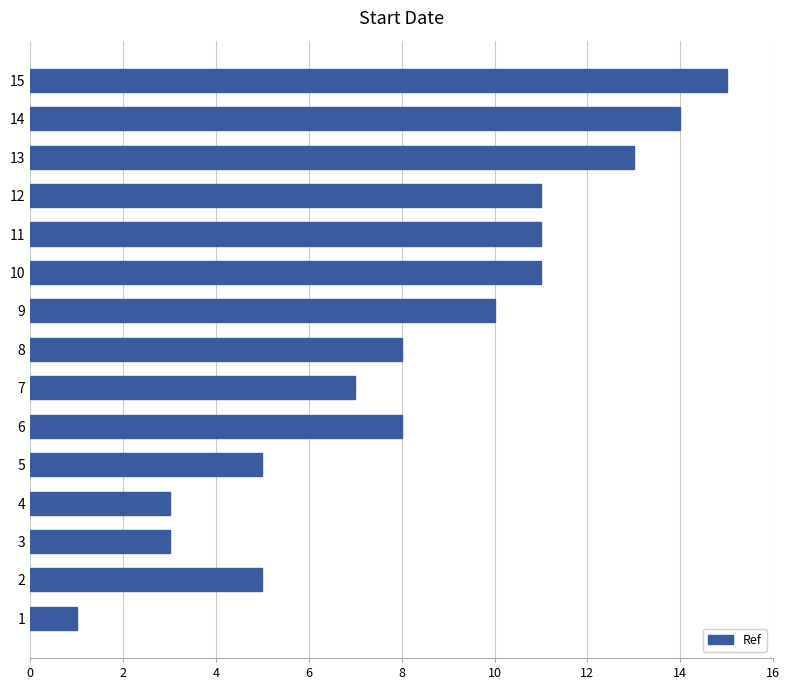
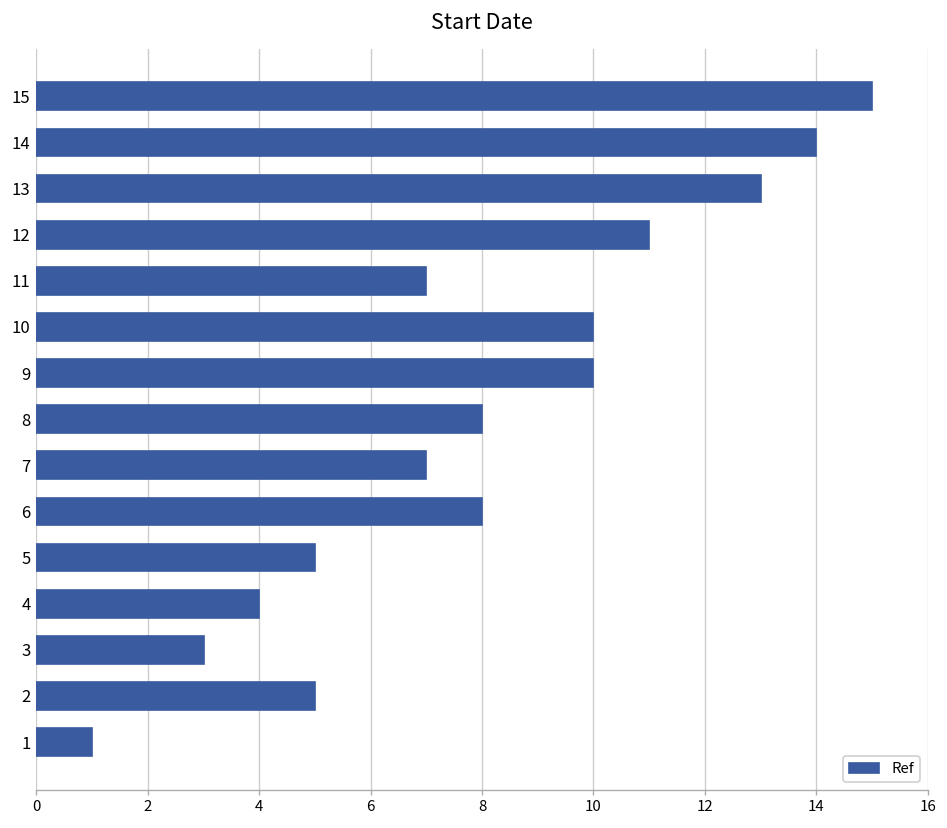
  {
    "15": 15,
    "14": 14,
    "13": 13,
    "12": 11,
-   "11": 11,
-   "10": 11,
+   "11": 7,
+   "10": 10,
    "9": 10,
    "8": 8,
    "7": 7,
    "6": 8,
    "5": 5,
-   "4": 3,
+   "4": 4,
    "3": 3,
    "2": 5,
    "1": 1
  }
